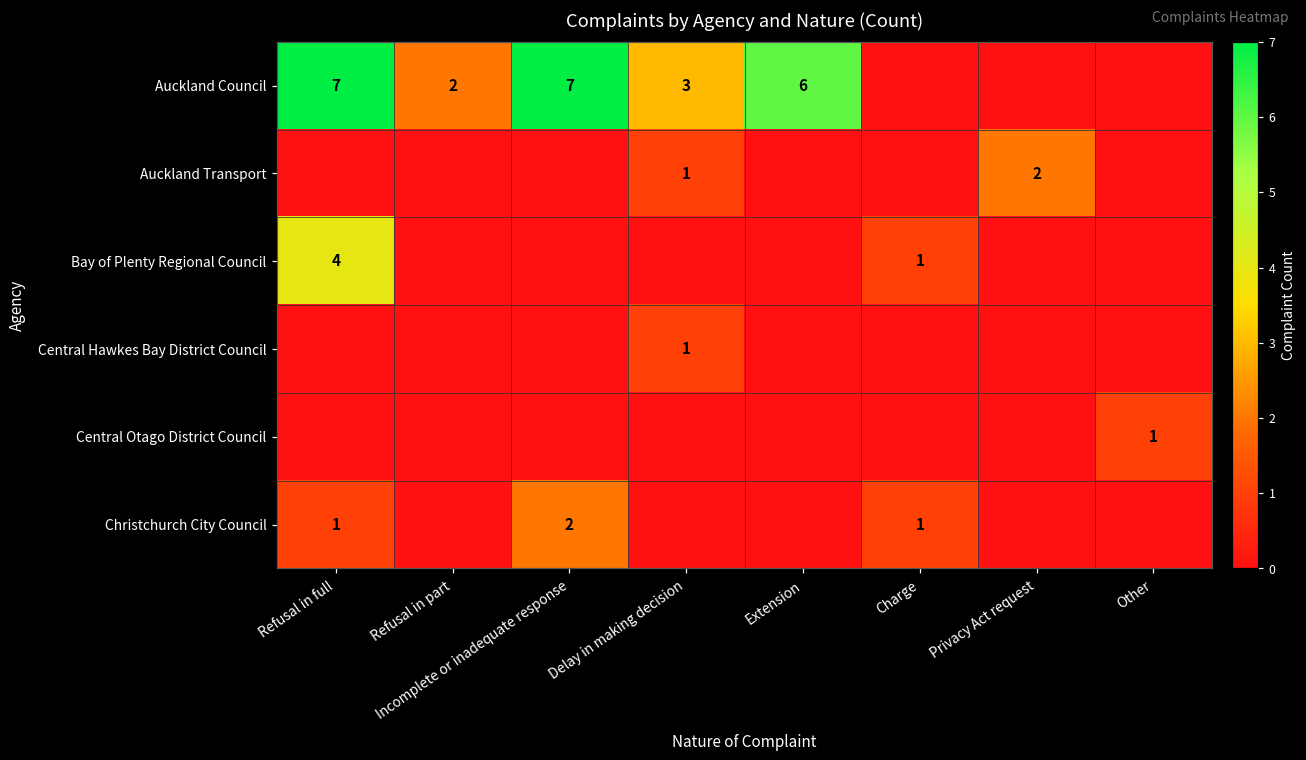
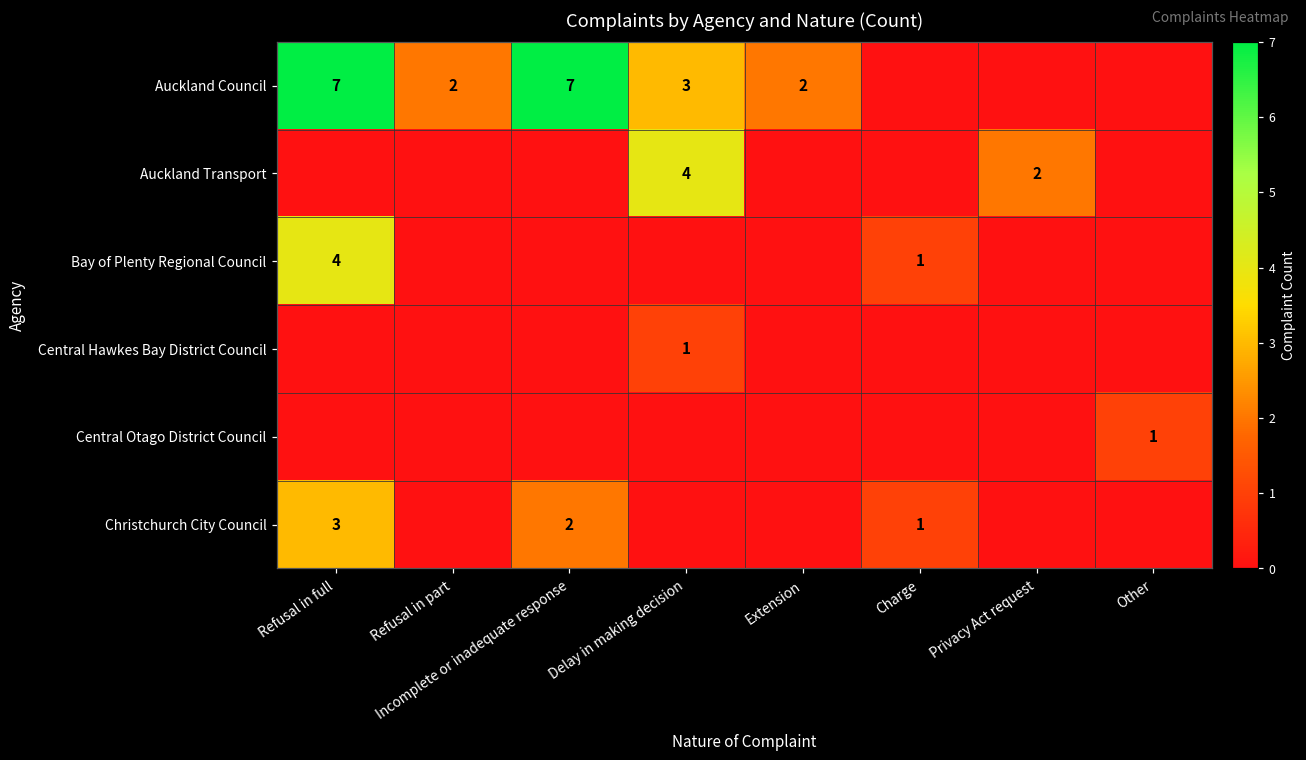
  {
    "Auckland Council": {
      "Refusal in full": 7,
      "Refusal in part": 2,
      "Incomplete or inadequate response": 7,
      "Delay in making decision": 3,
-     "Extension": 6
+     "Extension": 2
    },
    "Auckland Transport": {
-     "Delay in making decision": 1,
+     "Delay in making decision": 4,
      "Privacy Act request": 2
    },
    "Bay of Plenty Regional Council": {
      "Refusal in full": 4,
      "Charge": 1
    },
    "Central Hawkes Bay District Council": {
      "Delay in making decision": 1
    },
    "Central Otago District Council": {
      "Other": 1
    },
    "Christchurch City Council": {
-     "Refusal in full": 1,
+     "Refusal in full": 3,
      "Incomplete or inadequate response": 2,
      "Charge": 1
    }
  }
